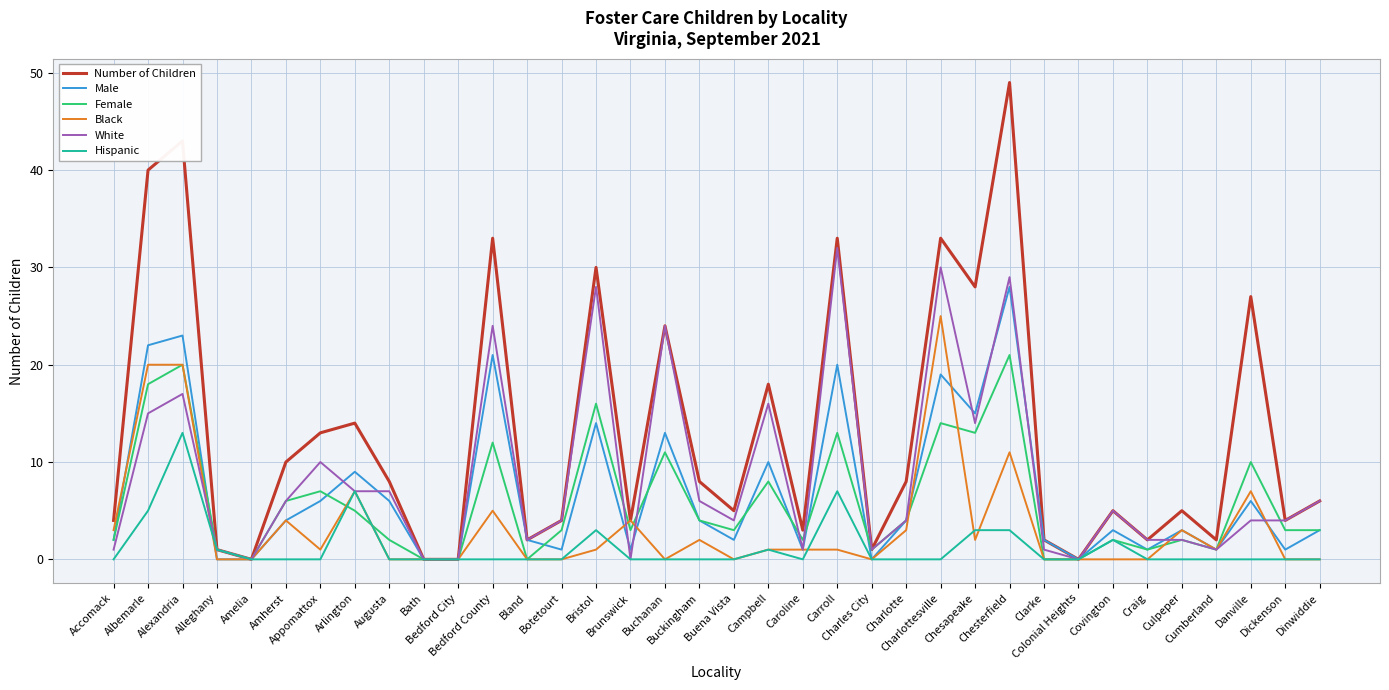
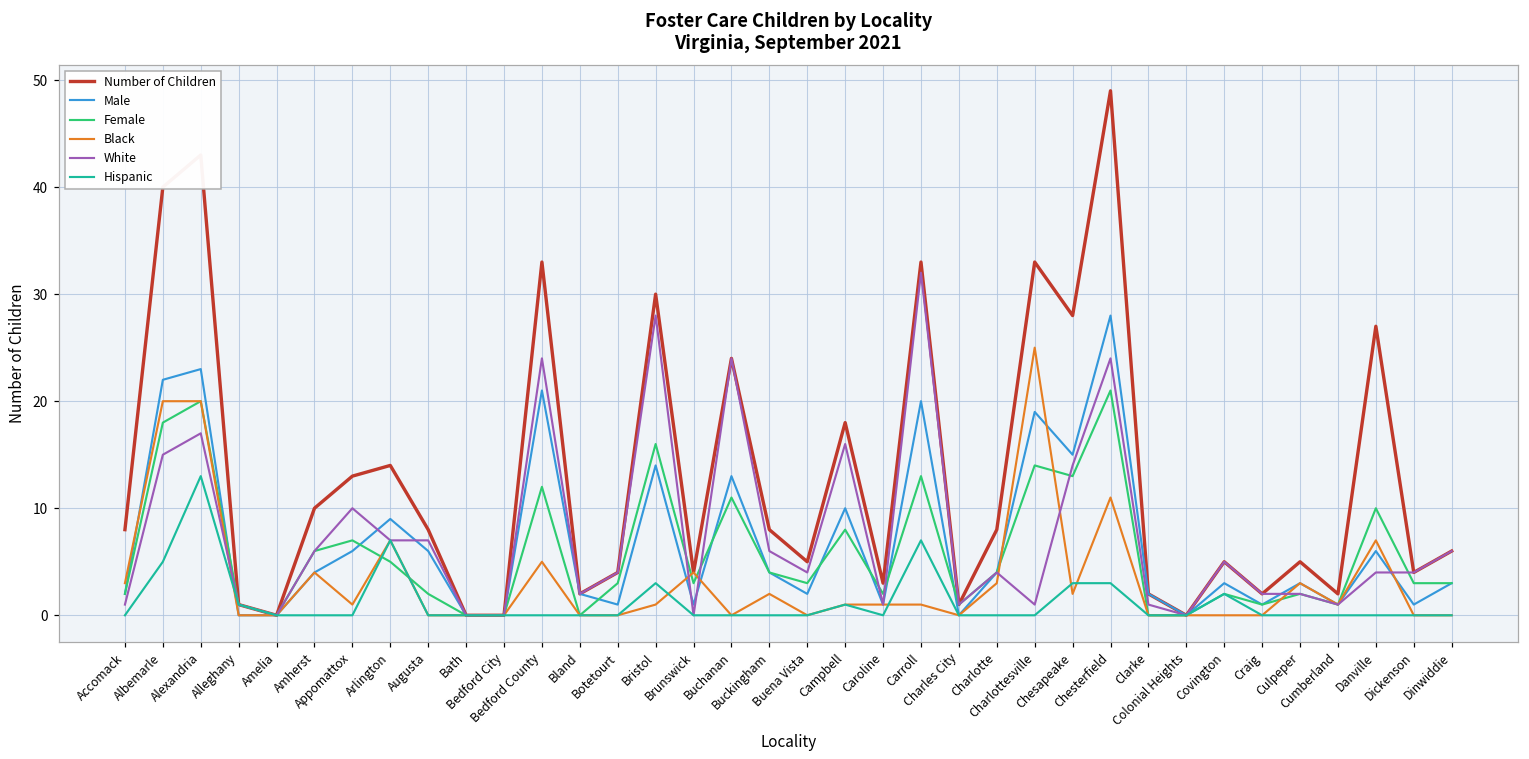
  {
    "Number of Children": {
-     "Accomack": 4,
+     "Accomack": 8,
      "Albemarle": 40,
      "Amherst": 10,
      "Appomattox": 13,
      "Arlington": 14,
      "Augusta": 8,
      "Bedford County": 33,
      "Bristol": 30,
      "Buckingham": 8,
      "Buena Vista": 5,
      "Campbell": 18,
      "Caroline": 3,
      "Carroll": 33,
      "Charlotte": 8,
      "Charlottesville": 33,
      "Chesapeake": 28,
      "Chesterfield": 49,
      "Culpeper": 5,
      "Cumberland": 2,
      "Danville": 27
    },
    "Male": {
      "Albemarle": 22,
      "Alexandria": 23,
      "Appomattox": 6,
      "Arlington": 9,
      "Augusta": 6,
      "Bedford County": 21,
      "Botetourt": 1,
      "Bristol": 14,
      "Brunswick": 1,
      "Buchanan": 13,
      "Buena Vista": 2,
      "Campbell": 10,
      "Carroll": 20,
      "Charlottesville": 19,
      "Chesapeake": 15,
      "Chesterfield": 28,
      "Covington": 3,
      "Danville": 6,
      "Dickenson": 1
    },
    "Black": {
      "Accomack": 3,
      "Albemarle": 20,
      "Appomattox": 1,
      "Bedford County": 5,
      "Bristol": 1,
      "Buckingham": 2,
      "Carroll": 1,
      "Charlotte": 3,
      "Charlottesville": 25,
      "Chesapeake": 2,
      "Chesterfield": 11,
      "Covington": 0,
      "Danville": 7
    },
    "White": {
      "Accomack": 1,
      "Albemarle": 15,
      "Alexandria": 17,
      "Appomattox": 10,
      "Augusta": 7,
      "Bedford County": 24,
      "Bristol": 28,
      "Buckingham": 6,
      "Buena Vista": 4,
      "Campbell": 16,
      "Carroll": 32,
-     "Charlottesville": 30,
+     "Charlottesville": 1,
      "Chesapeake": 14,
-     "Chesterfield": 29,
+     "Chesterfield": 24,
      "Clarke": 1,
      "Danville": 4
    }
  }
